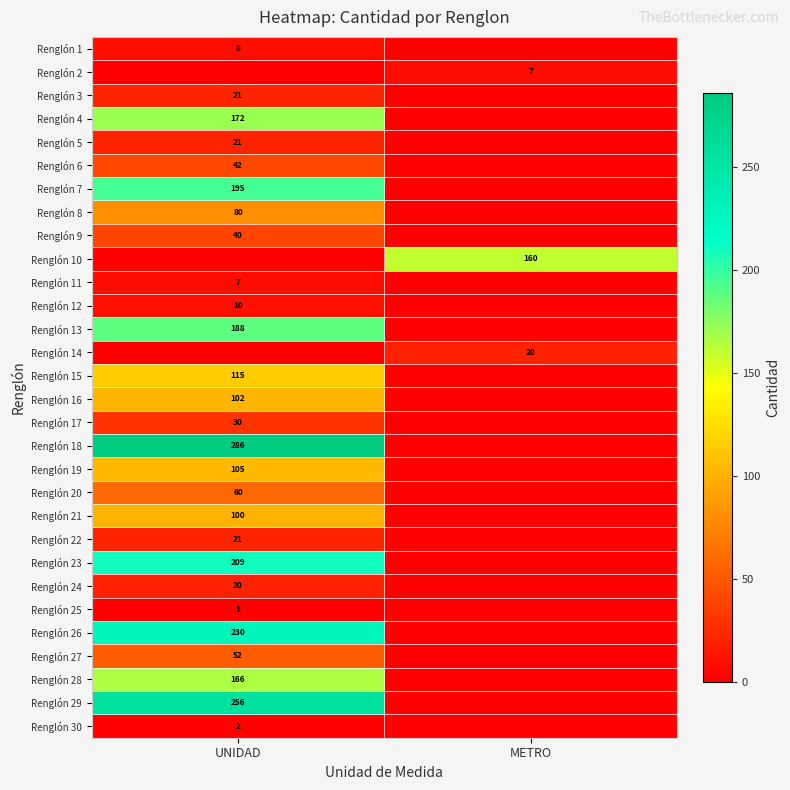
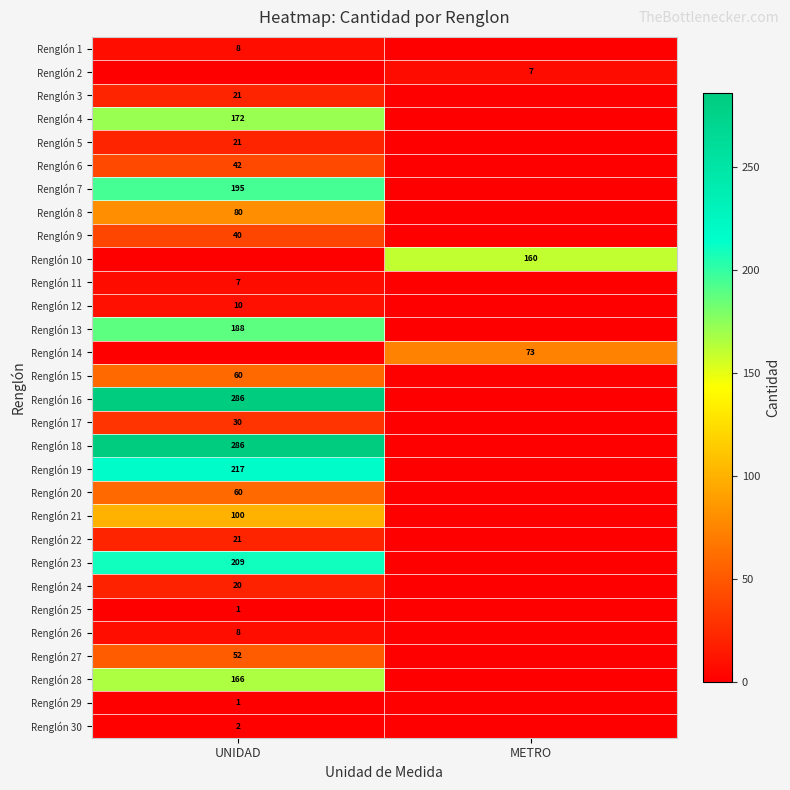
  {
    "Renglón 1": {
      "UNIDAD": 8
    },
    "Renglón 2": {
      "METRO": 7
    },
    "Renglón 3": {
      "UNIDAD": 21
    },
    "Renglón 4": {
      "UNIDAD": 172
    },
    "Renglón 5": {
      "UNIDAD": 21
    },
    "Renglón 6": {
      "UNIDAD": 42
    },
    "Renglón 7": {
      "UNIDAD": 195
    },
    "Renglón 8": {
      "UNIDAD": 80
    },
    "Renglón 9": {
      "UNIDAD": 40
    },
    "Renglón 10": {
      "METRO": 160
    },
    "Renglón 11": {
      "UNIDAD": 7
    },
    "Renglón 12": {
      "UNIDAD": 10
    },
    "Renglón 13": {
      "UNIDAD": 188
    },
    "Renglón 14": {
-     "METRO": 20
+     "METRO": 73
    },
    "Renglón 15": {
-     "UNIDAD": 115
+     "UNIDAD": 60
    },
    "Renglón 16": {
-     "UNIDAD": 102
+     "UNIDAD": 286
    },
    "Renglón 17": {
      "UNIDAD": 30
    },
    "Renglón 18": {
      "UNIDAD": 286
    },
    "Renglón 19": {
-     "UNIDAD": 105
+     "UNIDAD": 217
    },
    "Renglón 20": {
      "UNIDAD": 60
    },
    "Renglón 21": {
      "UNIDAD": 100
    },
    "Renglón 22": {
      "UNIDAD": 21
    },
    "Renglón 23": {
      "UNIDAD": 209
    },
    "Renglón 24": {
      "UNIDAD": 20
    },
    "Renglón 25": {
      "UNIDAD": 1
    },
    "Renglón 26": {
-     "UNIDAD": 230
+     "UNIDAD": 8
    },
    "Renglón 27": {
      "UNIDAD": 52
    },
    "Renglón 28": {
      "UNIDAD": 166
    },
    "Renglón 29": {
-     "UNIDAD": 256
+     "UNIDAD": 1
    },
    "Renglón 30": {
      "UNIDAD": 2
    }
  }
